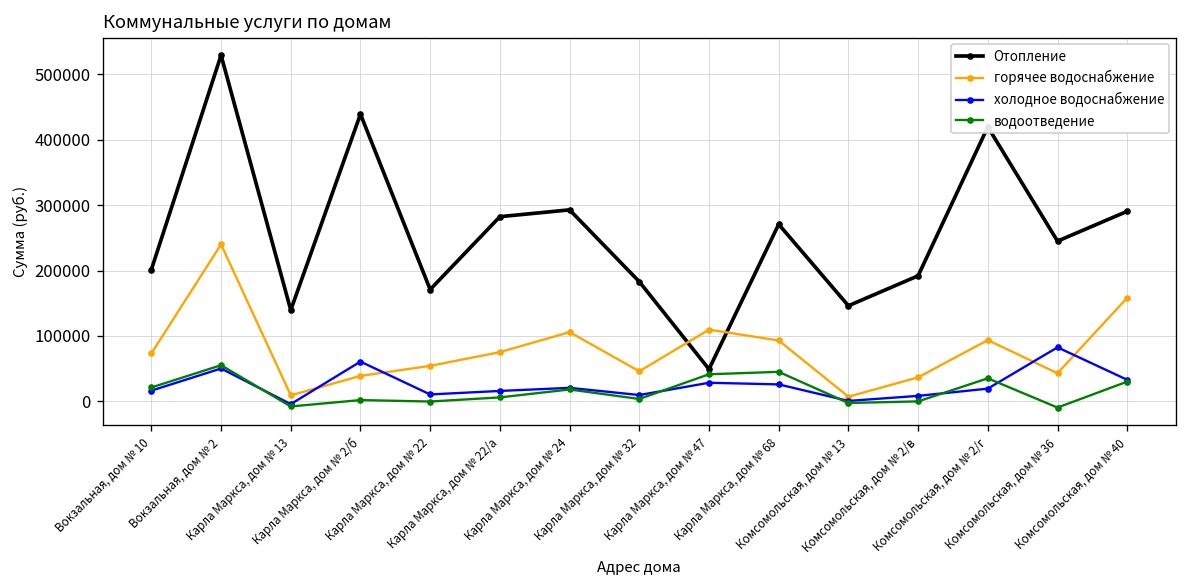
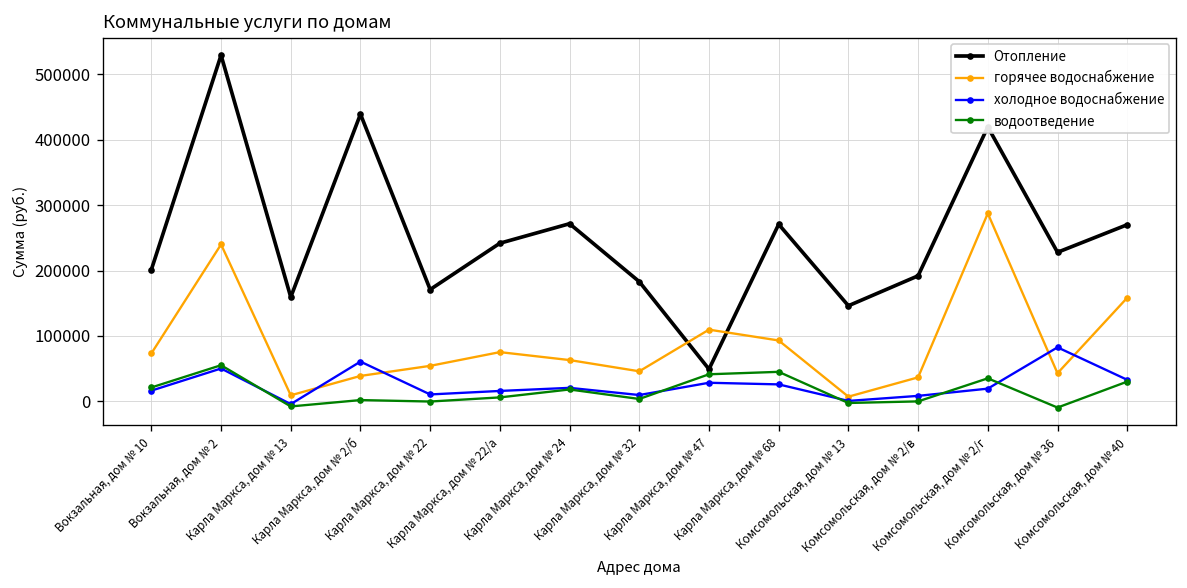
  {
    "Отопление": {
      "Вокзальная, дом № 10": 200000,
      "Вокзальная, дом № 2": 530000,
-     "Карла Маркса, дом № 13": 140000,
+     "Карла Маркса, дом № 13": 160000,
      "Карла Маркса, дом № 2/б": 440000,
      "Карла Маркса, дом № 22": 170000,
-     "Карла Маркса, дом № 22/а": 280000,
-     "Карла Маркса, дом № 24": 290000,
+     "Карла Маркса, дом № 22/а": 240000,
+     "Карла Маркса, дом № 24": 270000,
      "Карла Маркса, дом № 32": 180000,
      "Карла Маркса, дом № 47": 50000,
      "Карла Маркса, дом № 68": 270000,
      "Комсомольская, дом № 13": 150000,
      "Комсомольская, дом № 2/в": 190000,
      "Комсомольская, дом № 2/г": 420000,
-     "Комсомольская, дом № 36": 250000,
-     "Комсомольская, дом № 40": 290000
+     "Комсомольская, дом № 36": 230000,
+     "Комсомольская, дом № 40": 270000
    },
    "горячее водоснабжение": {
      "Вокзальная, дом № 10": 70000,
      "Вокзальная, дом № 2": 240000,
      "Карла Маркса, дом № 13": 10000,
      "Карла Маркса, дом № 2/б": 40000,
      "Карла Маркса, дом № 22": 50000,
      "Карла Маркса, дом № 22/а": 80000,
-     "Карла Маркса, дом № 24": 110000,
+     "Карла Маркса, дом № 24": 60000,
      "Карла Маркса, дом № 32": 50000,
      "Карла Маркса, дом № 47": 110000,
      "Карла Маркса, дом № 68": 90000,
      "Комсомольская, дом № 13": 10000,
      "Комсомольская, дом № 2/в": 40000,
-     "Комсомольская, дом № 2/г": 90000,
+     "Комсомольская, дом № 2/г": 290000,
      "Комсомольская, дом № 36": 40000,
      "Комсомольская, дом № 40": 160000
    },
    "холодное водоснабжение": {
      "Вокзальная, дом № 10": 20000,
      "Вокзальная, дом № 2": 50000,
      "Карла Маркса, дом № 2/б": 60000,
      "Карла Маркса, дом № 22": 10000,
      "Карла Маркса, дом № 22/а": 20000,
      "Карла Маркса, дом № 32": 10000,
      "Карла Маркса, дом № 47": 30000,
      "Карла Маркса, дом № 68": 30000,
      "Комсомольская, дом № 2/в": 10000,
      "Комсомольская, дом № 2/г": 20000,
      "Комсомольская, дом № 36": 80000
    },
    "водоотведение": {
      "Вокзальная, дом № 10": 20000,
      "Вокзальная, дом № 2": 60000,
      "Карла Маркса, дом № 2/б": 0,
      "Карла Маркса, дом № 22": 0,
      "Карла Маркса, дом № 22/а": 10000,
      "Карла Маркса, дом № 32": 0,
      "Карла Маркса, дом № 47": 40000,
      "Карла Маркса, дом № 68": 50000,
      "Комсомольская, дом № 2/в": 0,
      "Комсомольская, дом № 2/г": 40000,
      "Комсомольская, дом № 36": -10000
    }
  }
